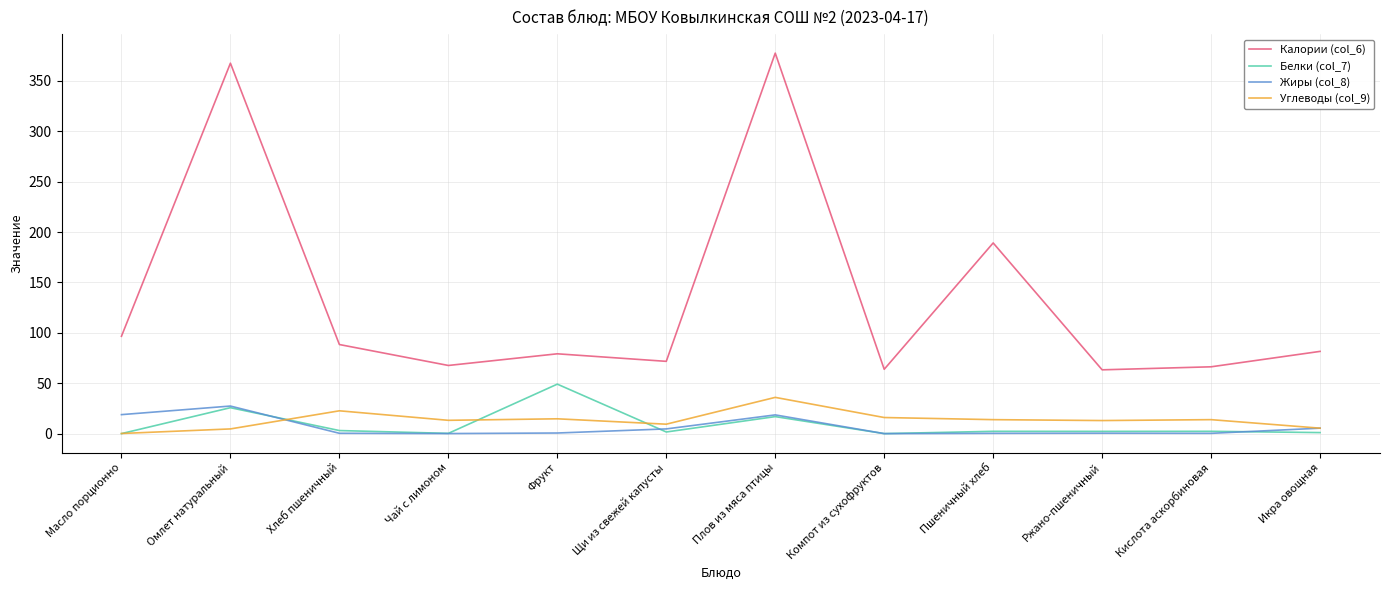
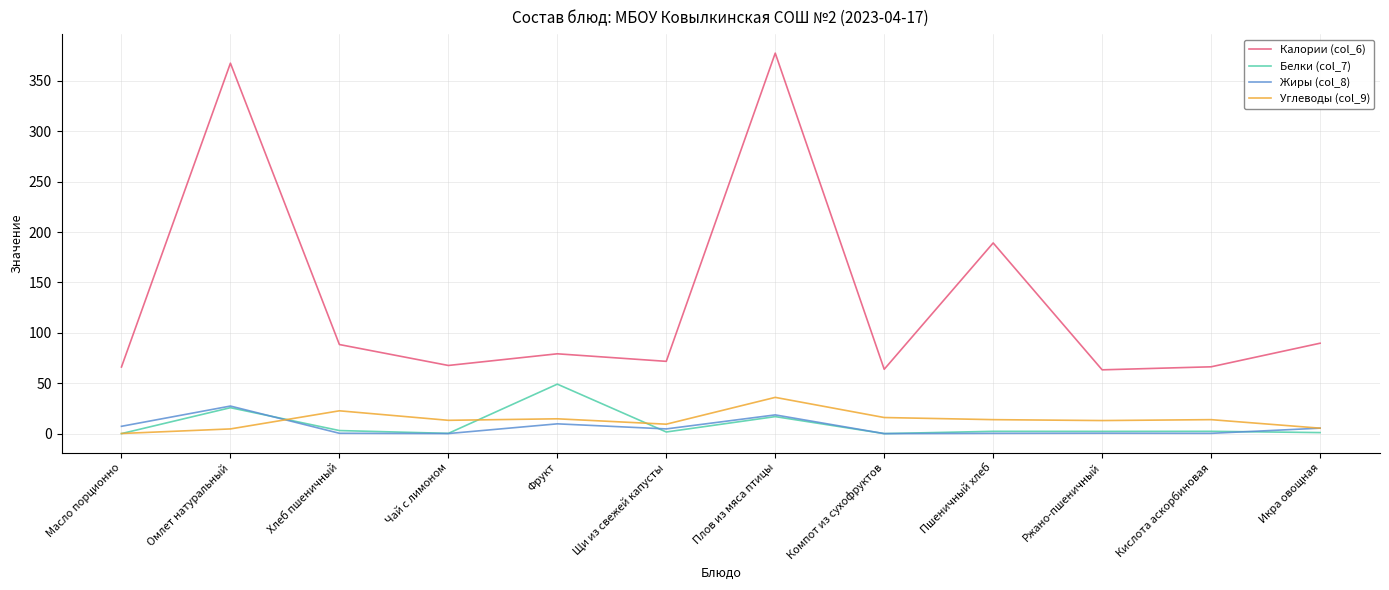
  {
    "Калории (col_6)": {
-     "Масло порционно": 97,
+     "Масло порционно": 66,
      "Омлет натуральный": 368,
      "Хлеб пшеничный": 88,
      "Чай с лимоном": 68,
      "Фрукт": 79,
      "Щи из свежей капусты": 72,
      "Плов из мяса птицы": 378,
      "Компот из сухофруктов": 64,
      "Пшеничный хлеб": 189,
      "Ржано-пшеничный": 63,
      "Кислота аскорбиновая": 66,
-     "Икра овощная": 82
+     "Икра овощная": 90
    },
    "Белки (col_7)": {
      "Хлеб пшеничный": 3,
      "Фрукт": 49,
      "Щи из свежей капусты": 2,
      "Икра овощная": 1
    },
    "Жиры (col_8)": {
-     "Масло порционно": 19,
+     "Масло порционно": 7,
      "Хлеб пшеничный": 0,
-     "Фрукт": 1,
+     "Фрукт": 10,
      "Щи из свежей капусты": 5
    },
    "Углеводы (col_9)": {
      "Омлет натуральный": 5,
      "Хлеб пшеничный": 23,
      "Чай с лимоном": 13,
      "Фрукт": 15,
      "Щи из свежей капусты": 9,
      "Плов из мяса птицы": 36,
      "Компот из сухофруктов": 16,
      "Пшеничный хлеб": 14,
      "Ржано-пшеничный": 13,
      "Кислота аскорбиновая": 14
    }
  }
